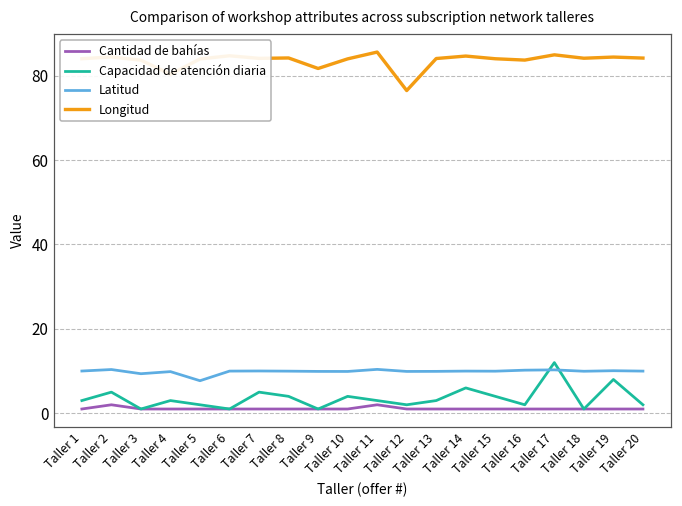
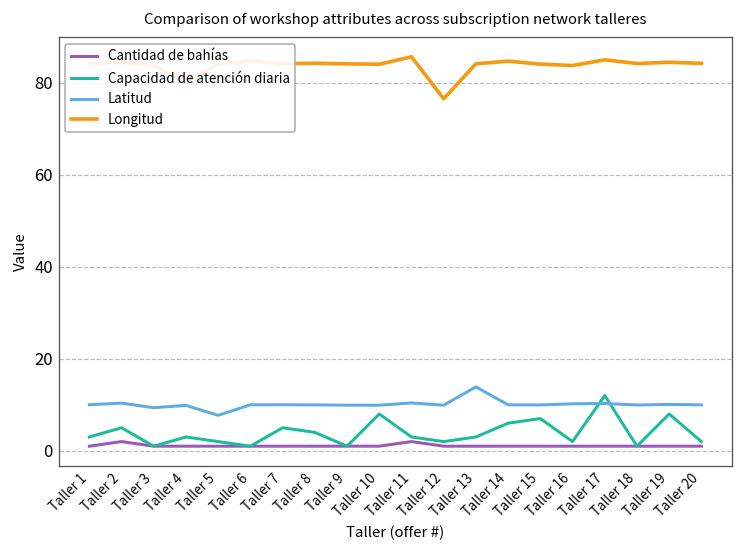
  {
    "Cantidad de bahías": {
      "Taller 1": 1,
      "Taller 2": 2,
      "Taller 4": 1,
      "Taller 5": 1,
      "Taller 7": 1,
      "Taller 8": 1,
      "Taller 10": 1,
      "Taller 11": 2,
      "Taller 12": 1,
      "Taller 13": 1,
      "Taller 14": 1,
      "Taller 15": 1,
      "Taller 16": 1,
      "Taller 17": 1,
      "Taller 19": 1,
      "Taller 20": 1
    },
    "Capacidad de atención diaria": {
      "Taller 1": 3,
      "Taller 2": 5,
      "Taller 4": 3,
      "Taller 5": 2,
      "Taller 7": 5,
      "Taller 8": 4,
-     "Taller 10": 4,
+     "Taller 10": 8,
      "Taller 11": 3,
      "Taller 12": 2,
      "Taller 13": 3,
      "Taller 14": 6,
-     "Taller 15": 4,
+     "Taller 15": 7,
      "Taller 16": 2,
      "Taller 17": 12,
      "Taller 19": 8,
      "Taller 20": 2
    },
    "Latitud": {
      "Taller 1": 10,
      "Taller 2": 10,
      "Taller 3": 9,
      "Taller 4": 10,
      "Taller 5": 8,
      "Taller 6": 10,
      "Taller 7": 10,
      "Taller 8": 10,
      "Taller 9": 10,
      "Taller 10": 10,
      "Taller 11": 10,
      "Taller 12": 10,
-     "Taller 13": 10,
+     "Taller 13": 14,
      "Taller 14": 10,
      "Taller 15": 10,
      "Taller 16": 10,
      "Taller 17": 10,
      "Taller 18": 10,
      "Taller 19": 10,
      "Taller 20": 10
    },
    "Longitud": {
      "Taller 8": 84,
-     "Taller 9": 82,
+     "Taller 9": 84,
      "Taller 10": 84,
      "Taller 11": 86,
      "Taller 12": 76,
      "Taller 13": 84,
      "Taller 14": 85,
      "Taller 15": 84,
      "Taller 16": 84,
      "Taller 17": 85,
      "Taller 18": 84,
      "Taller 19": 84,
      "Taller 20": 84
    }
  }
